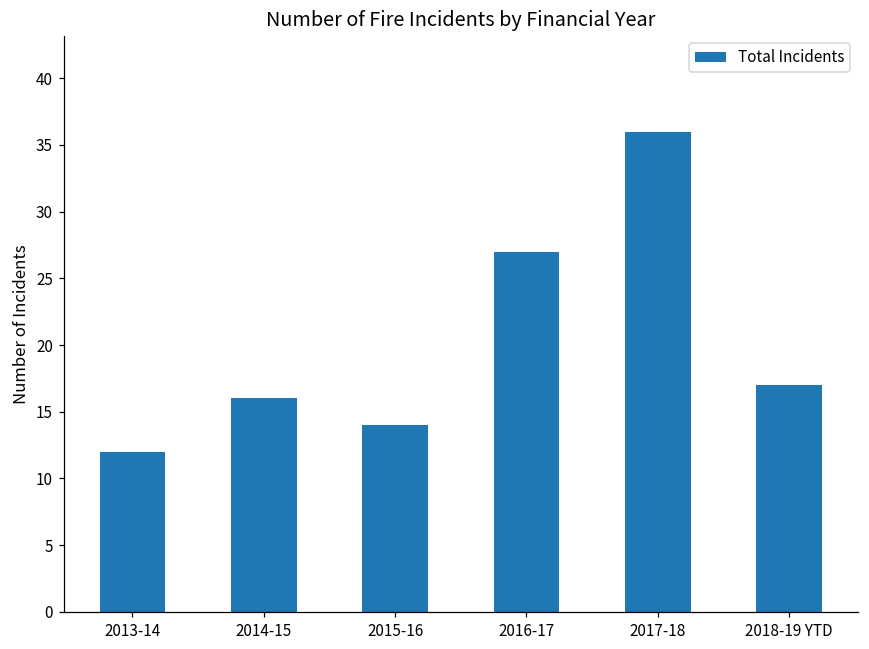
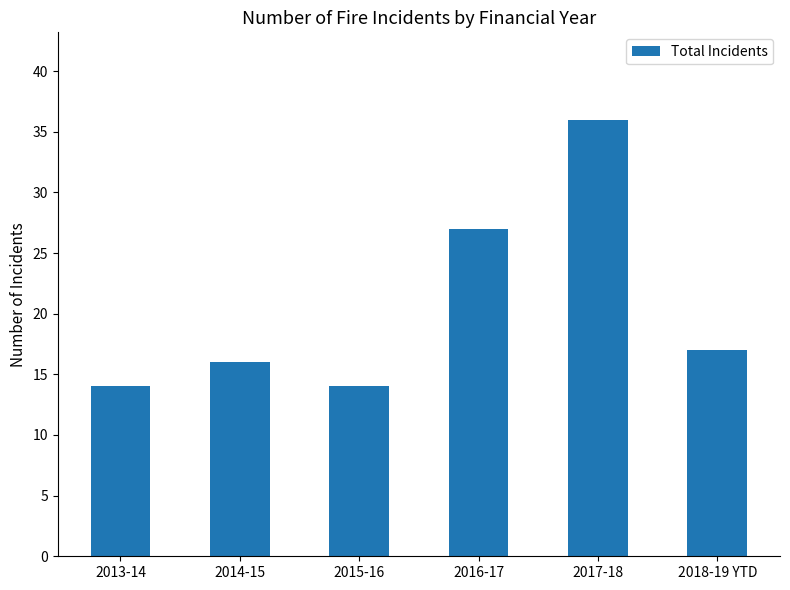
  {
-   "2013-14": 12,
+   "2013-14": 14,
    "2014-15": 16,
    "2015-16": 14,
    "2016-17": 27,
    "2017-18": 36,
    "2018-19 YTD": 17
  }
